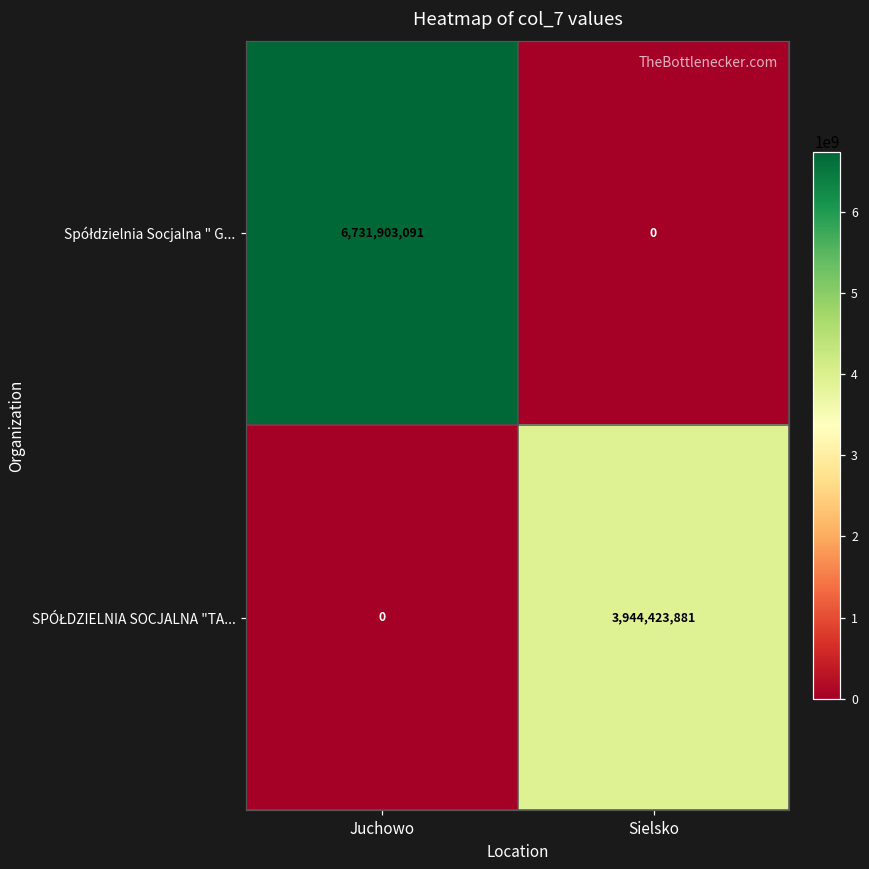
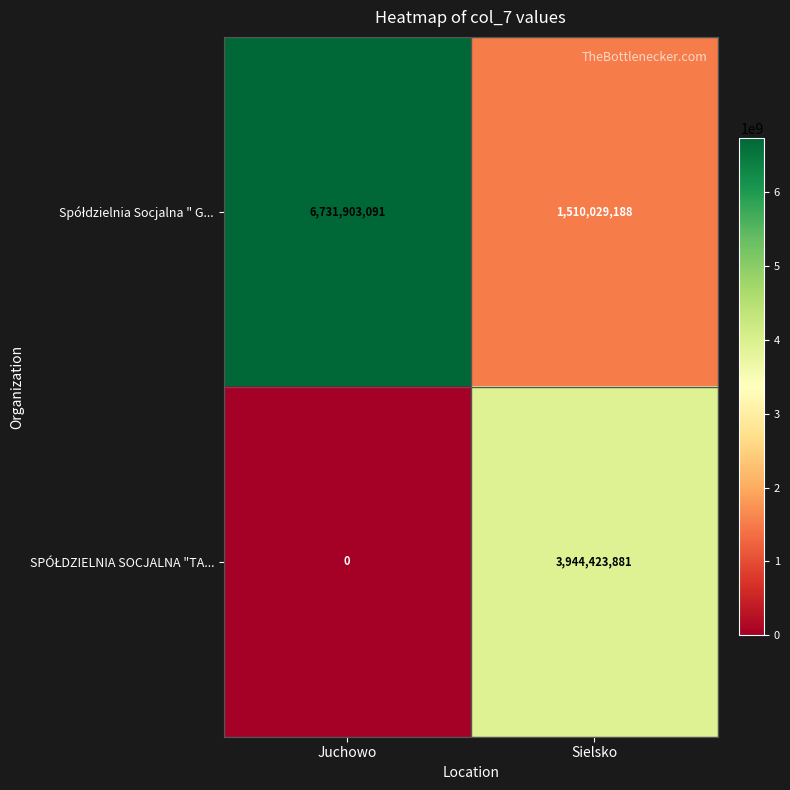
  {
    "Spółdzielnia Socjalna \" G...": {
      "Juchowo": "6,731,903,091",
-     "Sielsko": "0"
+     "Sielsko": "1,510,029,188"
    },
    "SPÓŁDZIELNIA SOCJALNA \"TA...": {
      "Juchowo": "0",
      "Sielsko": "3,944,423,881"
    }
  }
